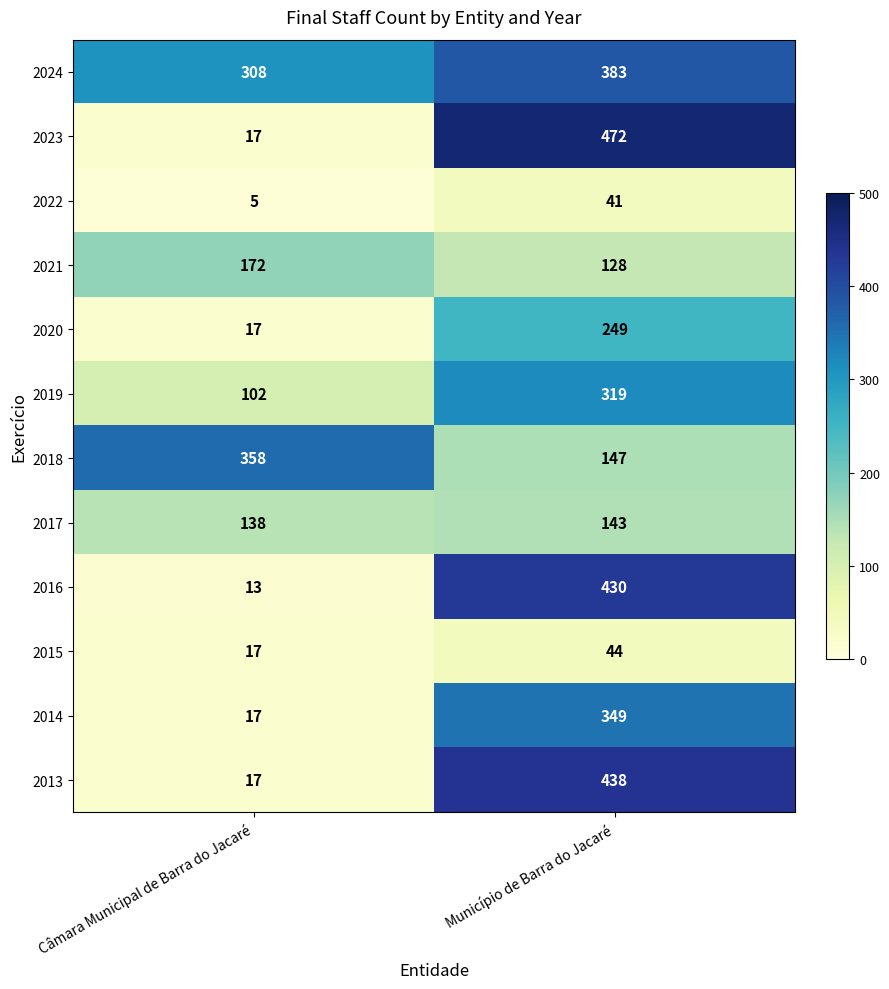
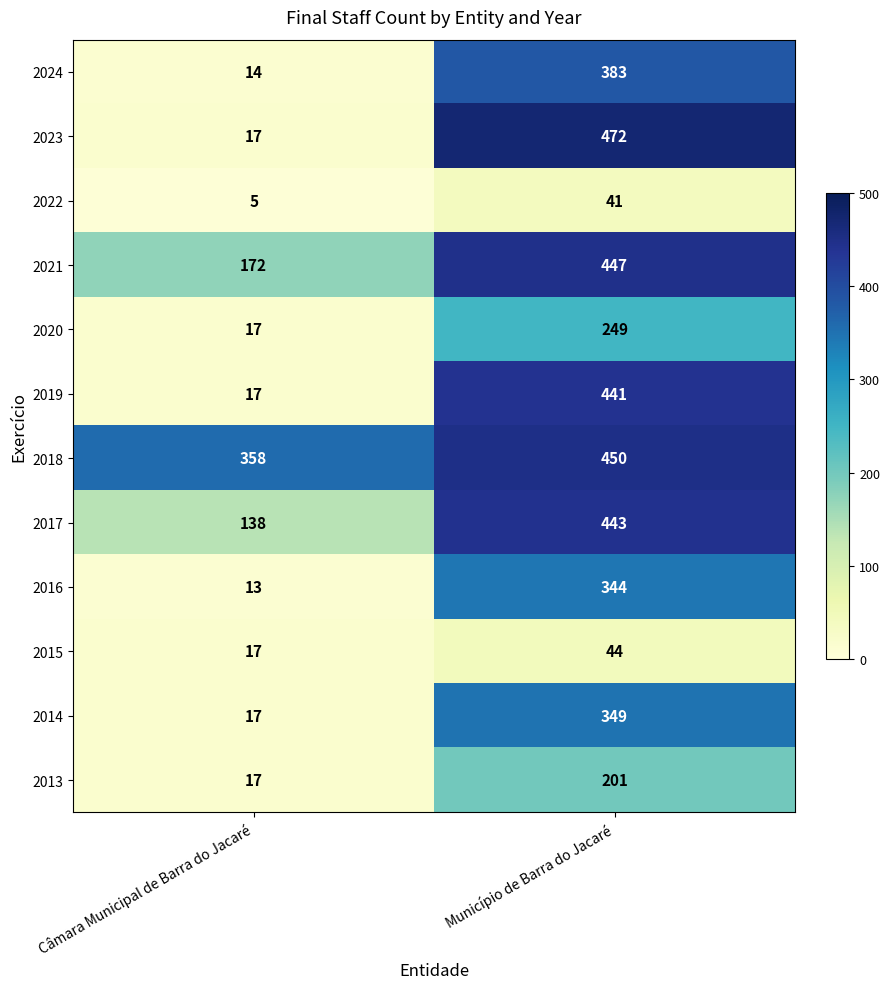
  {
    "2024": {
-     "Câmara Municipal de Barra do Jacaré": 308,
+     "Câmara Municipal de Barra do Jacaré": 14,
      "Município de Barra do Jacaré": 383
    },
    "2023": {
      "Câmara Municipal de Barra do Jacaré": 17,
      "Município de Barra do Jacaré": 472
    },
    "2022": {
      "Câmara Municipal de Barra do Jacaré": 5,
      "Município de Barra do Jacaré": 41
    },
    "2021": {
      "Câmara Municipal de Barra do Jacaré": 172,
-     "Município de Barra do Jacaré": 128
+     "Município de Barra do Jacaré": 447
    },
    "2020": {
      "Câmara Municipal de Barra do Jacaré": 17,
      "Município de Barra do Jacaré": 249
    },
    "2019": {
-     "Câmara Municipal de Barra do Jacaré": 102,
-     "Município de Barra do Jacaré": 319
+     "Câmara Municipal de Barra do Jacaré": 17,
+     "Município de Barra do Jacaré": 441
    },
    "2018": {
      "Câmara Municipal de Barra do Jacaré": 358,
-     "Município de Barra do Jacaré": 147
+     "Município de Barra do Jacaré": 450
    },
    "2017": {
      "Câmara Municipal de Barra do Jacaré": 138,
-     "Município de Barra do Jacaré": 143
+     "Município de Barra do Jacaré": 443
    },
    "2016": {
      "Câmara Municipal de Barra do Jacaré": 13,
-     "Município de Barra do Jacaré": 430
+     "Município de Barra do Jacaré": 344
    },
    "2015": {
      "Câmara Municipal de Barra do Jacaré": 17,
      "Município de Barra do Jacaré": 44
    },
    "2014": {
      "Câmara Municipal de Barra do Jacaré": 17,
      "Município de Barra do Jacaré": 349
    },
    "2013": {
      "Câmara Municipal de Barra do Jacaré": 17,
-     "Município de Barra do Jacaré": 438
+     "Município de Barra do Jacaré": 201
    }
  }
